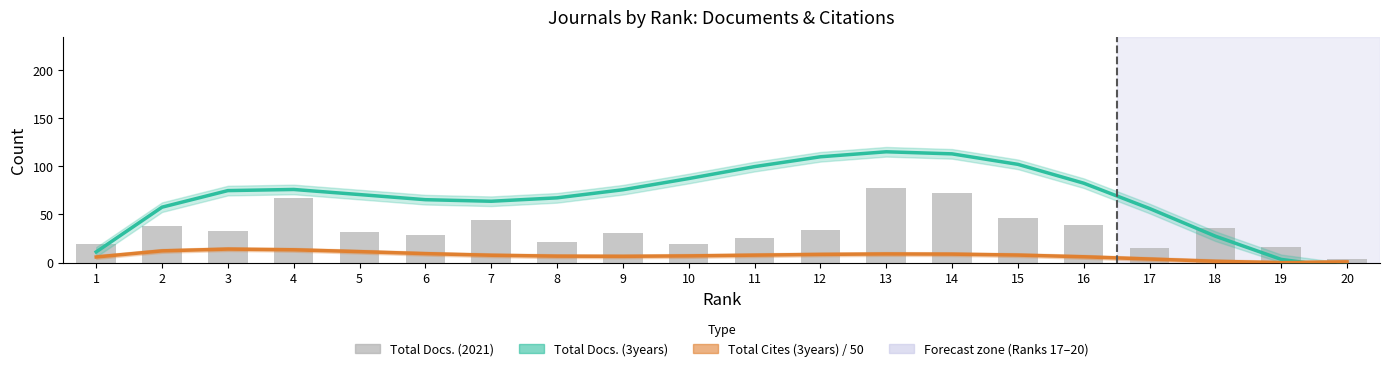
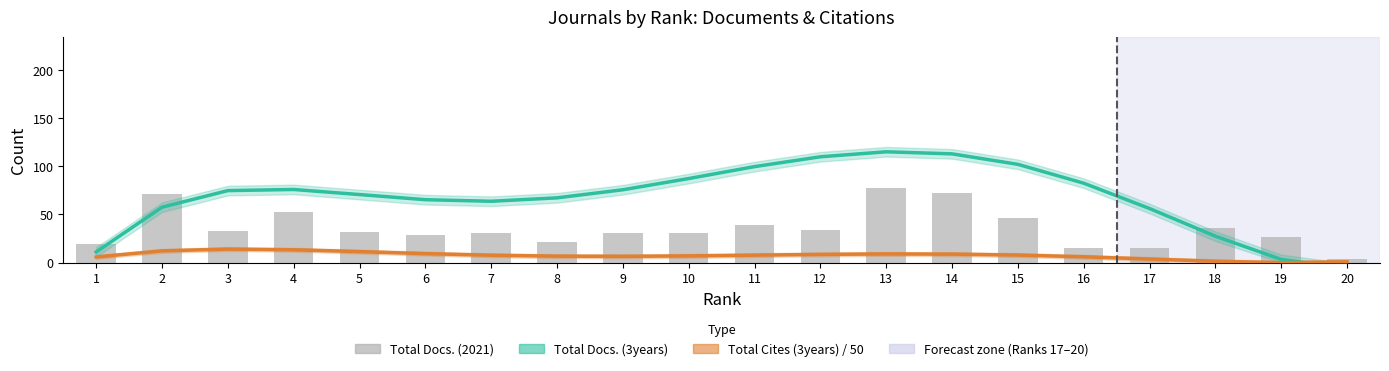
  {
    "Total Docs. (2021)": {
      "1": 20,
-     "2": 40,
+     "2": 70,
      "3": 30,
-     "4": 70,
+     "4": 50,
      "5": 30,
      "6": 30,
-     "7": 40,
+     "7": 30,
      "8": 20,
      "9": 30,
-     "10": 20,
-     "11": 30,
+     "10": 30,
+     "11": 40,
      "12": 30,
      "13": 80,
      "14": 70,
      "15": 50,
-     "16": 40,
+     "16": 20,
      "17": 20,
      "18": 40,
-     "19": 20,
+     "19": 30,
      "20": 0
    }
  }
